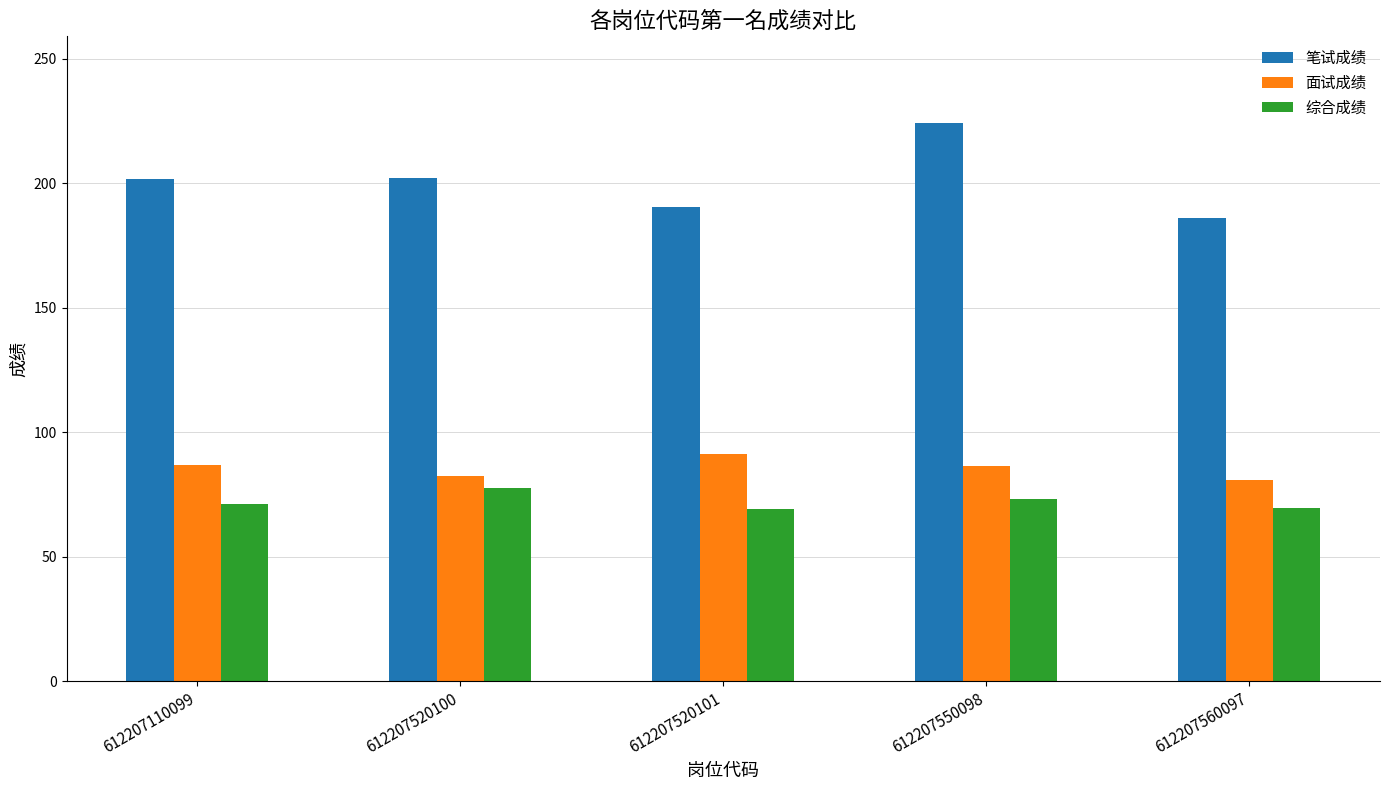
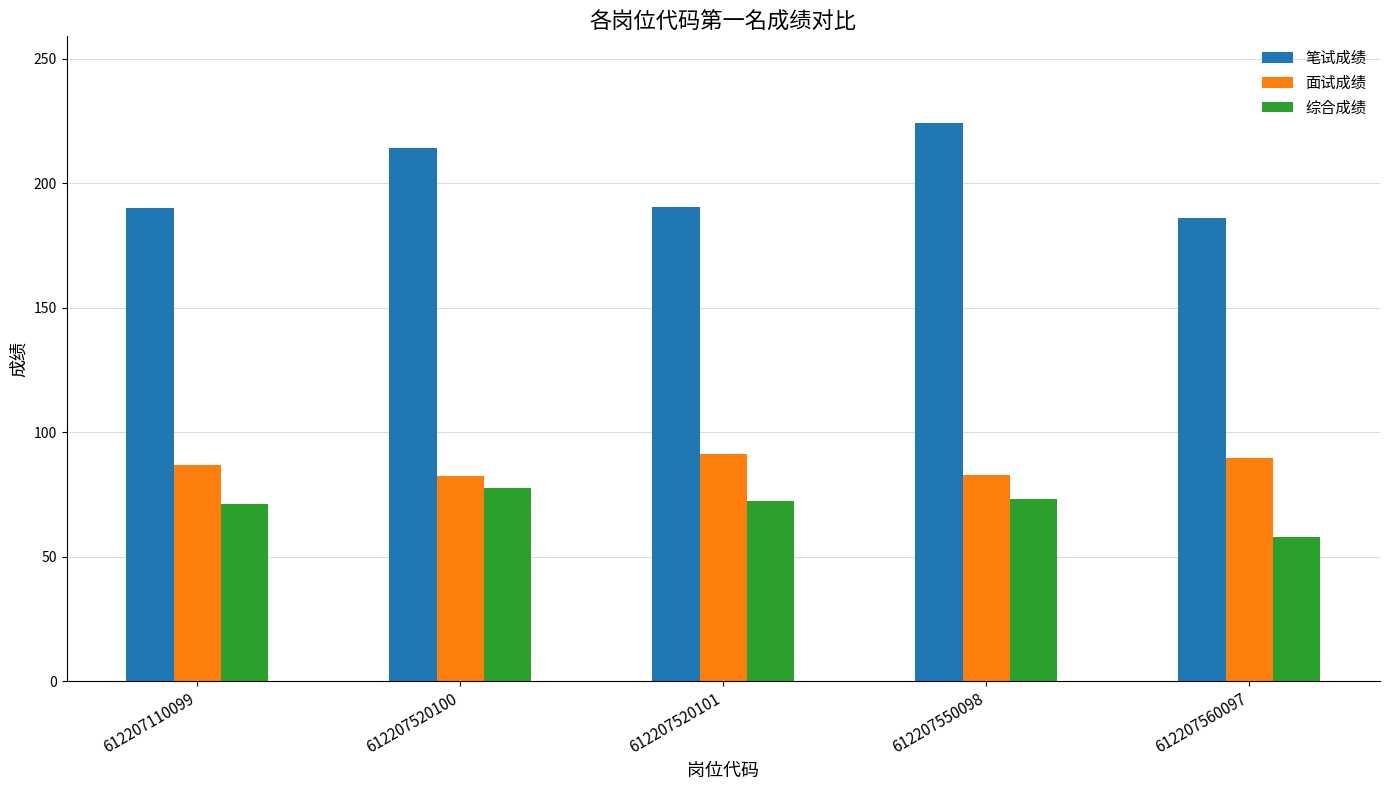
  {
    "笔试成绩": {
-     "612207110099": 202,
-     "612207520100": 202,
+     "612207110099": 190,
+     "612207520100": 214,
      "612207520101": 191,
      "612207550098": 224,
      "612207560097": 186
    },
    "面试成绩": {
      "612207110099": 87,
      "612207520100": 82,
      "612207520101": 91,
-     "612207550098": 86,
-     "612207560097": 81
+     "612207550098": 83,
+     "612207560097": 90
    },
    "综合成绩": {
      "612207110099": 71,
      "612207520100": 78,
-     "612207520101": 69,
+     "612207520101": 72,
      "612207550098": 73,
-     "612207560097": 69
+     "612207560097": 58
    }
  }
